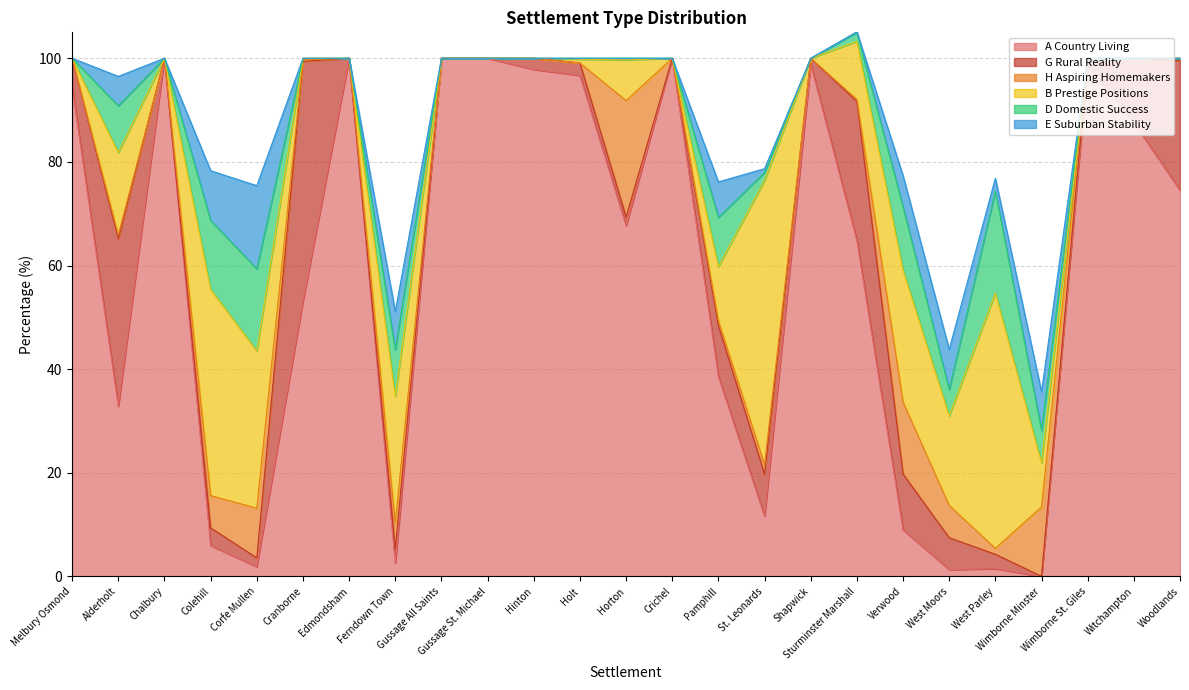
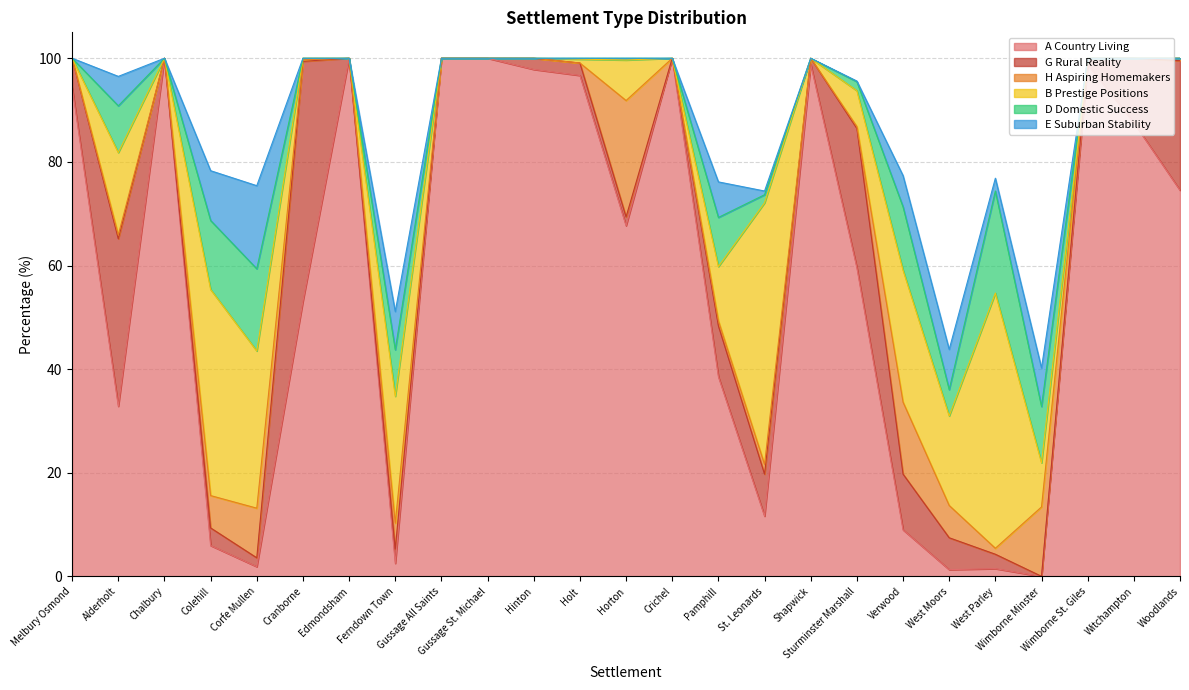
  {
    "A Country Living": {
      "Melbury Osmond": 94,
      "Alderholt": 33,
      "Colehill": 6,
      "Corfe Mullen": 2,
      "Cranborne": 53,
      "Ferndown Town": 3,
      "Hinton": 98,
      "Holt": 97,
      "Horton": 68,
      "Pamphill": 39,
      "St. Leonards": 12,
      "Shapwick": 99,
-     "Sturminster Marshall": 65,
+     "Sturminster Marshall": 60,
      "Verwood": 9,
      "West Moors": 1,
      "West Parley": 2,
      "Woodlands": 75
    },
    "G Rural Reality": {
      "Alderholt": 32,
      "Colehill": 3,
      "Corfe Mullen": 2,
      "Ferndown Town": 3,
      "Horton": 2,
      "Pamphill": 10,
      "St. Leonards": 8,
      "Verwood": 11,
      "West Moors": 6,
      "West Parley": 3
    },
    "H Aspiring Homemakers": {
      "Alderholt": 1,
      "Colehill": 6,
      "Corfe Mullen": 10,
      "Ferndown Town": 5,
      "Horton": 22,
      "Pamphill": 1,
      "St. Leonards": 2,
      "Verwood": 14,
      "West Moors": 6,
      "West Parley": 1,
      "Wimborne Minster": 13
    },
    "B Prestige Positions": {
      "Alderholt": 16,
      "Colehill": 40,
      "Corfe Mullen": 30,
      "Ferndown Town": 24,
      "Pamphill": 10,
-     "St. Leonards": 55,
-     "Sturminster Marshall": 11,
+     "St. Leonards": 50,
+     "Sturminster Marshall": 7,
      "Verwood": 25,
      "West Moors": 17,
      "West Parley": 49,
      "Wimborne Minster": 9
    },
    "D Domestic Success": {
      "Alderholt": 9,
      "Colehill": 13,
      "Corfe Mullen": 16,
      "Ferndown Town": 9,
      "Pamphill": 9,
      "St. Leonards": 2,
      "Verwood": 12,
      "West Moors": 5,
      "West Parley": 20,
-     "Wimborne Minster": 6
+     "Wimborne Minster": 11
    },
    "E Suburban Stability": {
      "Alderholt": 6,
      "Colehill": 10,
      "Corfe Mullen": 16,
      "Ferndown Town": 7,
      "Pamphill": 7,
      "St. Leonards": 1,
      "Verwood": 6,
      "West Moors": 8,
      "West Parley": 2,
      "Wimborne Minster": 7
    }
  }
